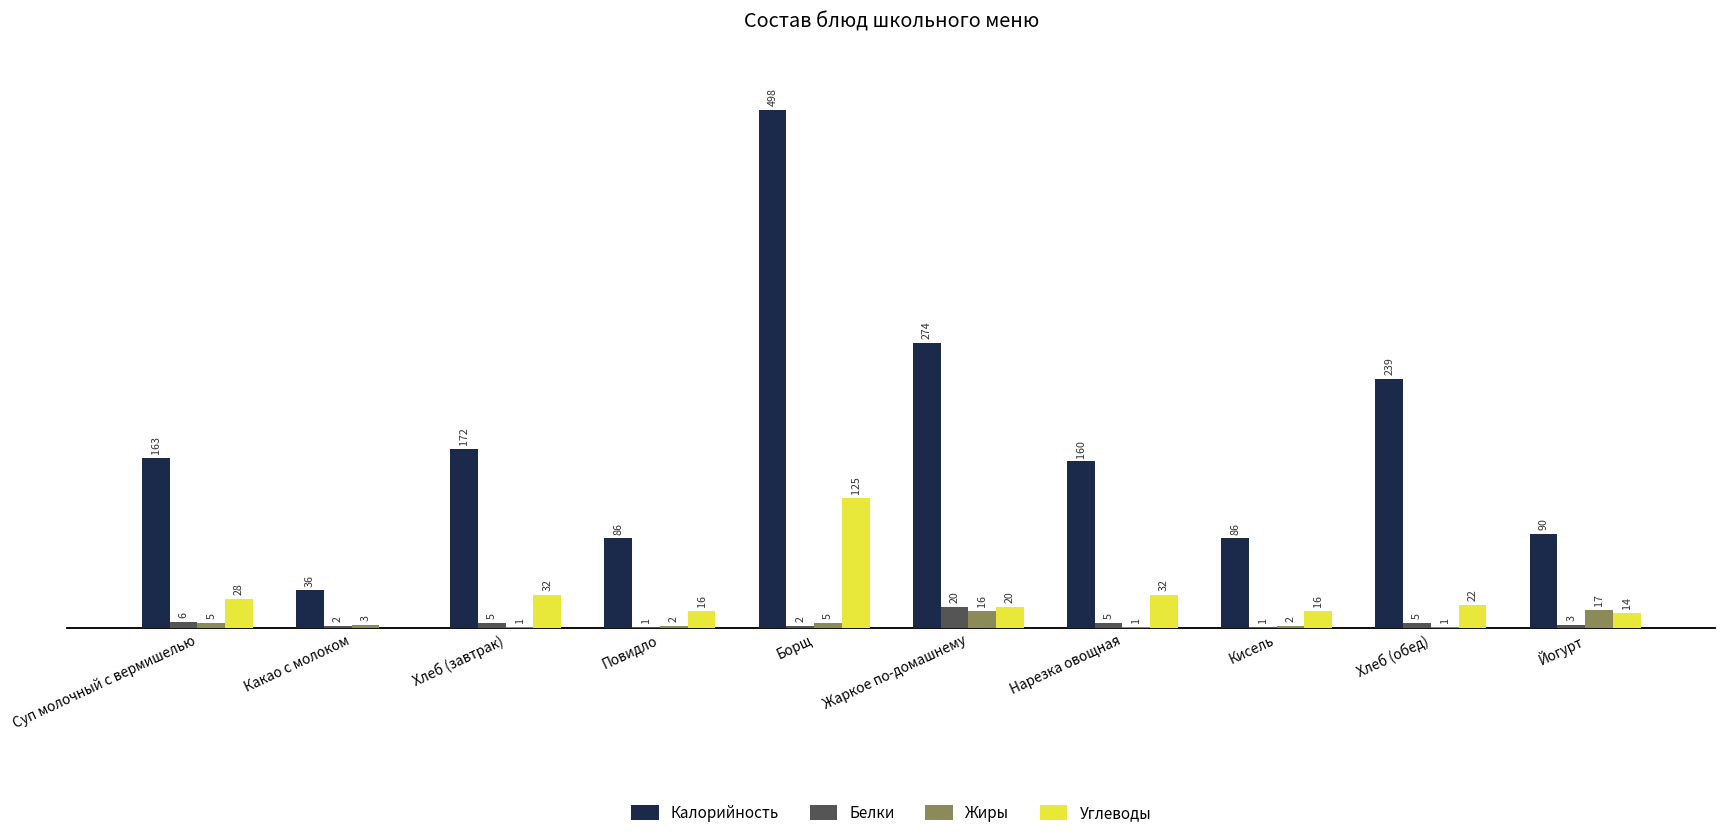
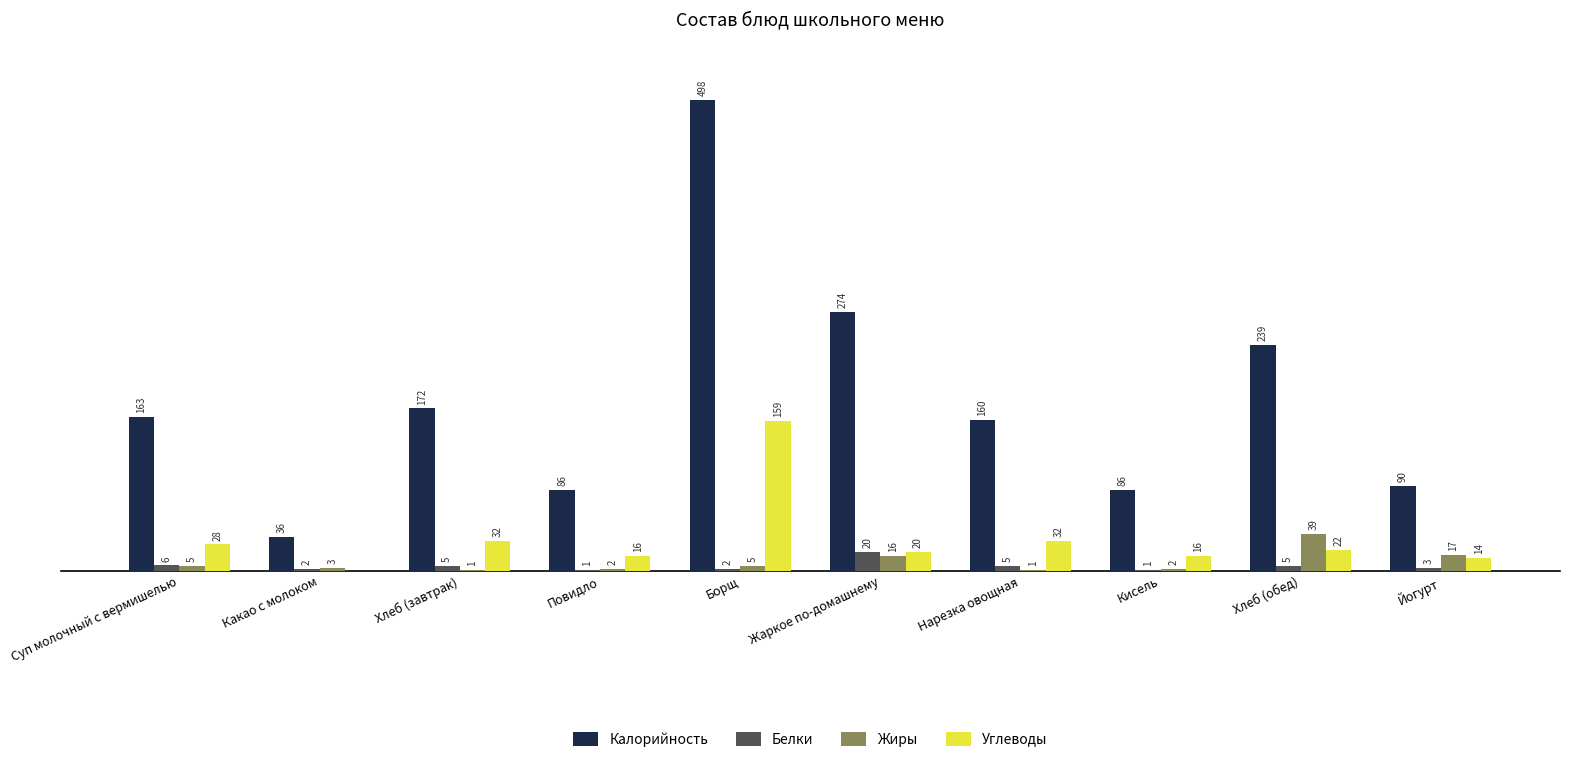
  {
    "Калорийность": {
      "Суп молочный с вермишелью": 163,
      "Какао с молоком": 36,
      "Хлеб (завтрак)": 172,
      "Повидло": 86,
      "Борщ": 498,
      "Жаркое по-домашнему": 274,
      "Нарезка овощная": 160,
      "Кисель": 86,
      "Хлеб (обед)": 239,
      "Йогурт": 90
    },
    "Белки": {
      "Суп молочный с вермишелью": 6,
      "Какао с молоком": 2,
      "Хлеб (завтрак)": 5,
      "Повидло": 1,
      "Борщ": 2,
      "Жаркое по-домашнему": 20,
      "Нарезка овощная": 5,
      "Кисель": 1,
      "Хлеб (обед)": 5,
      "Йогурт": 3
    },
    "Жиры": {
      "Суп молочный с вермишелью": 5,
      "Какао с молоком": 3,
      "Хлеб (завтрак)": 1,
      "Повидло": 2,
      "Борщ": 5,
      "Жаркое по-домашнему": 16,
      "Нарезка овощная": 1,
      "Кисель": 2,
-     "Хлеб (обед)": 1,
+     "Хлеб (обед)": 39,
      "Йогурт": 17
    },
    "Углеводы": {
      "Суп молочный с вермишелью": 28,
      "Хлеб (завтрак)": 32,
      "Повидло": 16,
-     "Борщ": 125,
+     "Борщ": 159,
      "Жаркое по-домашнему": 20,
      "Нарезка овощная": 32,
      "Кисель": 16,
      "Хлеб (обед)": 22,
      "Йогурт": 14
    }
  }
